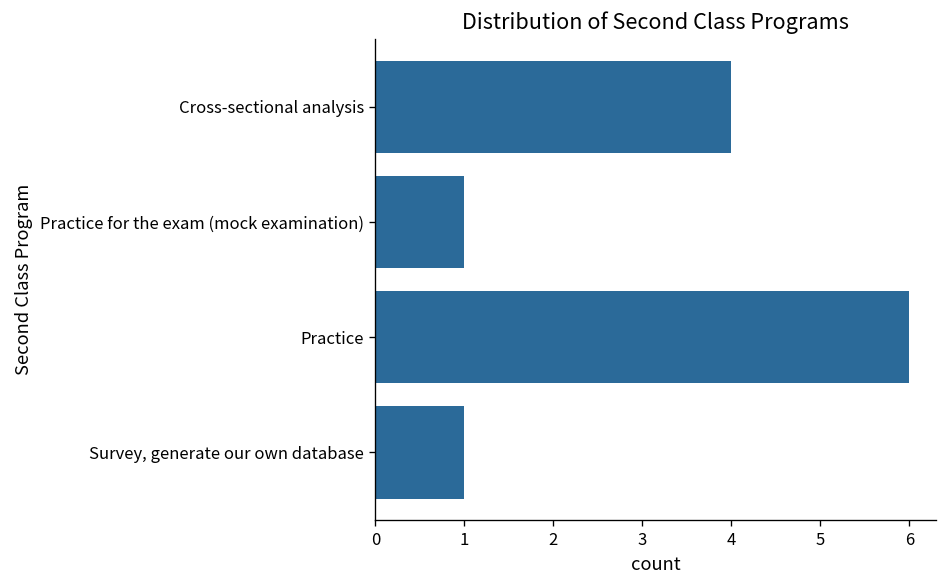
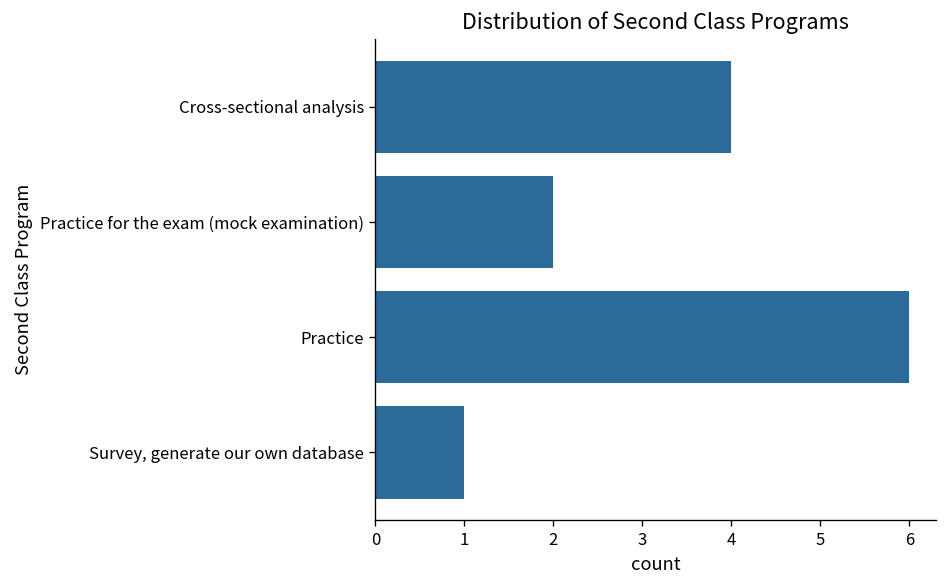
  {
    "Cross-sectional analysis": 4,
-   "Practice for the exam (mock examination)": 1,
+   "Practice for the exam (mock examination)": 2,
    "Practice": 6,
    "Survey, generate our own database": 1
  }
